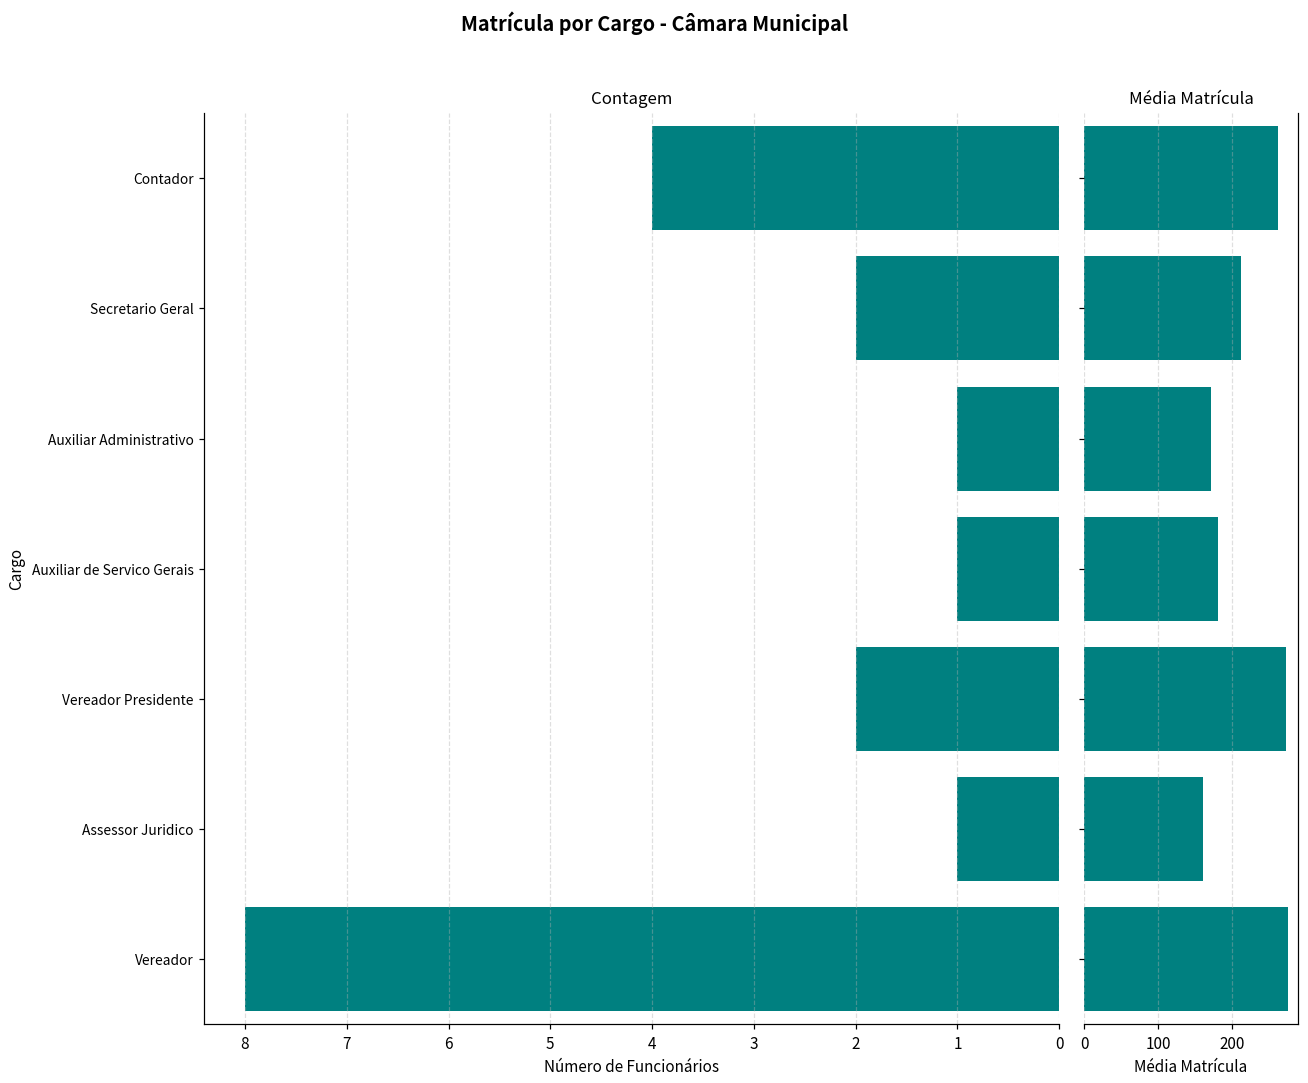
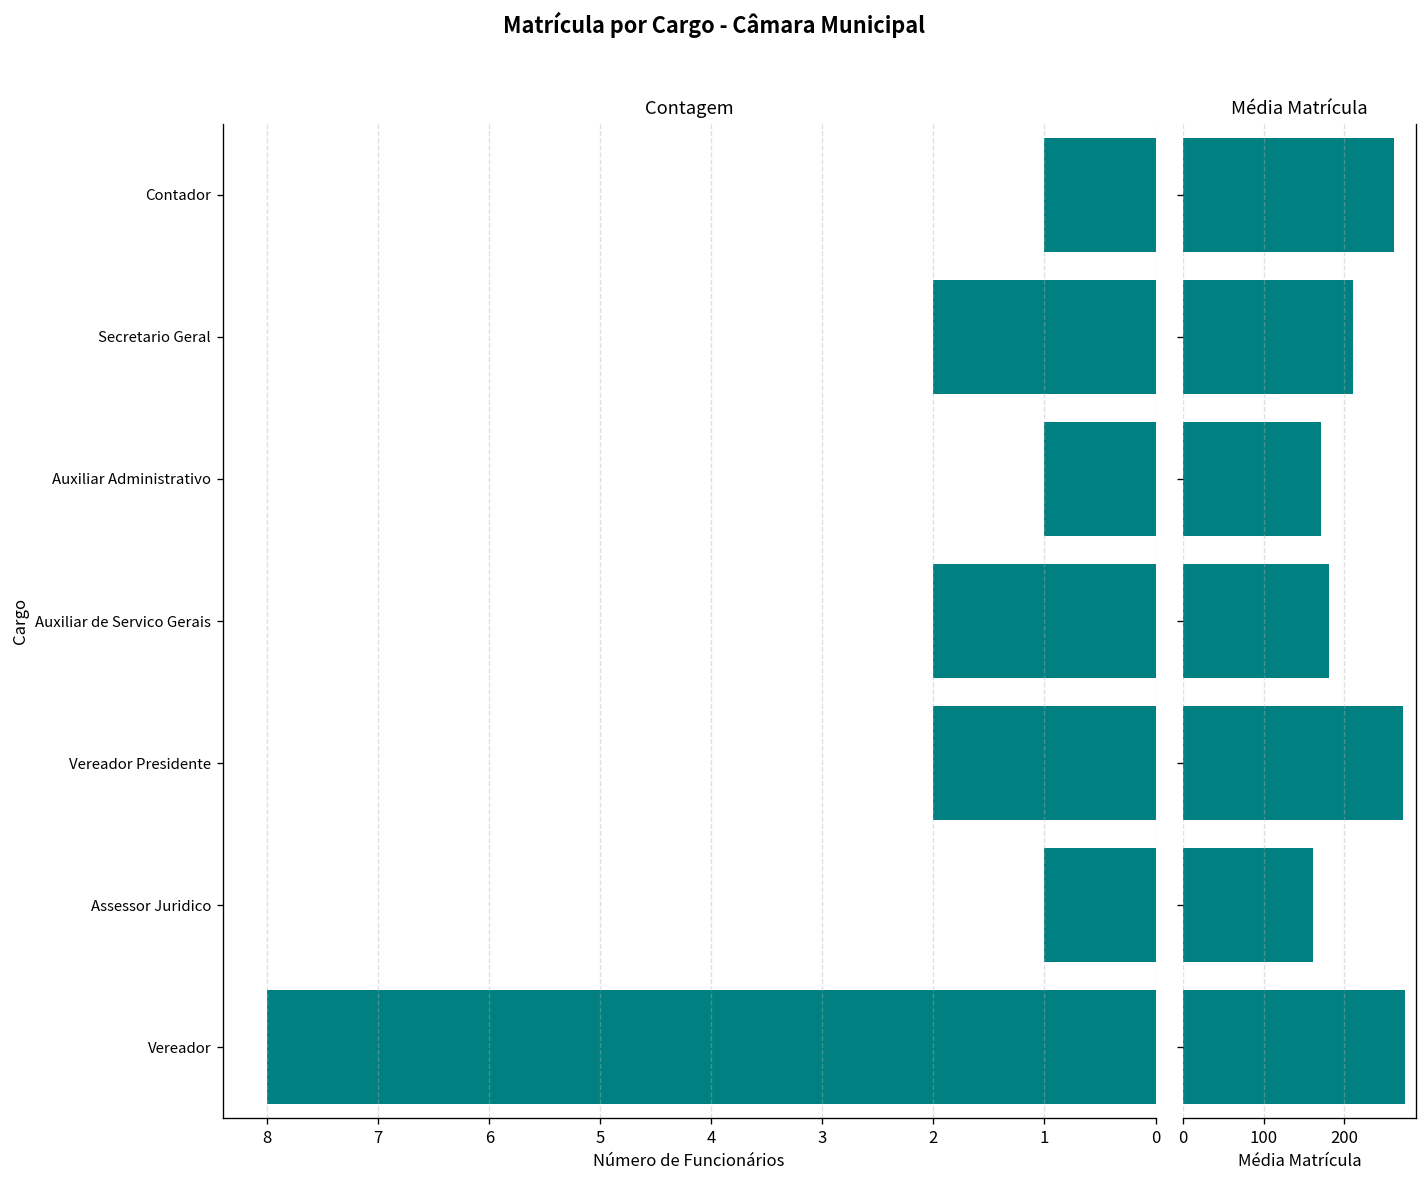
  {
    "Contagem": {
-     "Contador": 4,
+     "Contador": 1,
      "Secretario Geral": 2,
      "Auxiliar Administrativo": 1,
-     "Auxiliar de Servico Gerais": 1,
+     "Auxiliar de Servico Gerais": 2,
      "Vereador Presidente": 2,
      "Assessor Juridico": 1,
      "Vereador": 8
    }
  }
